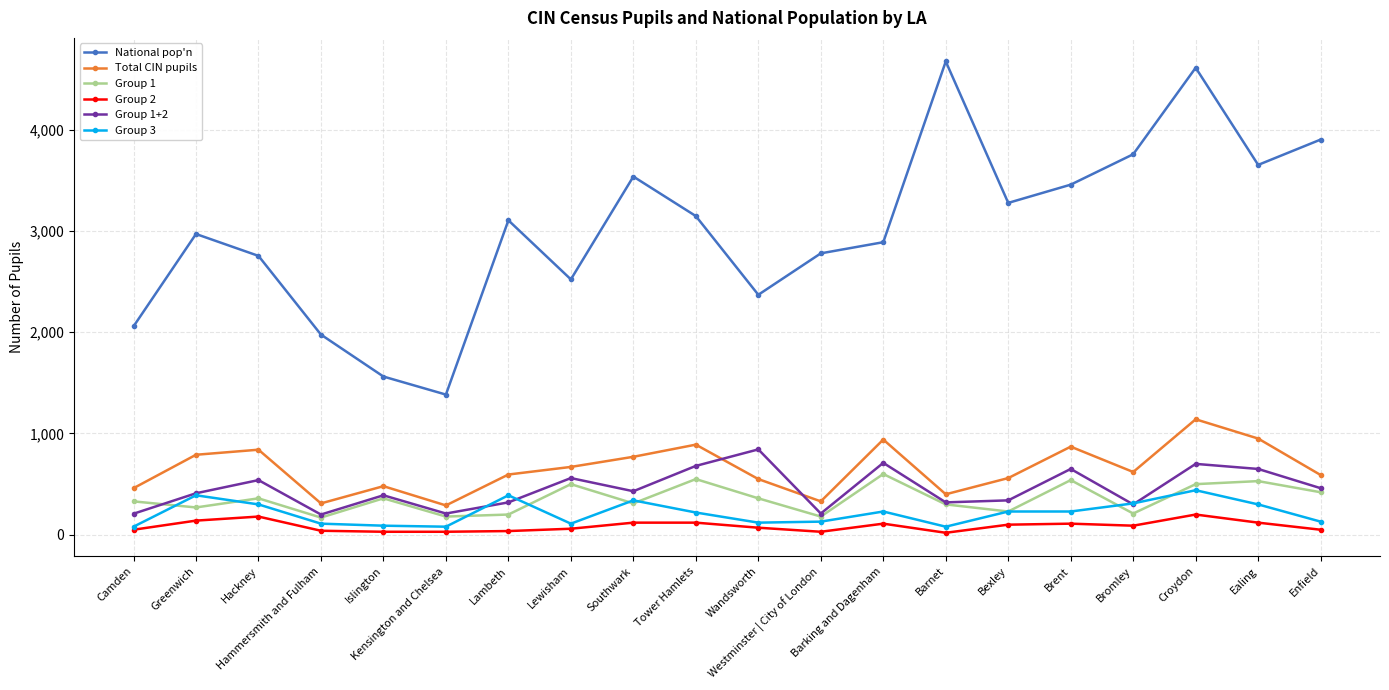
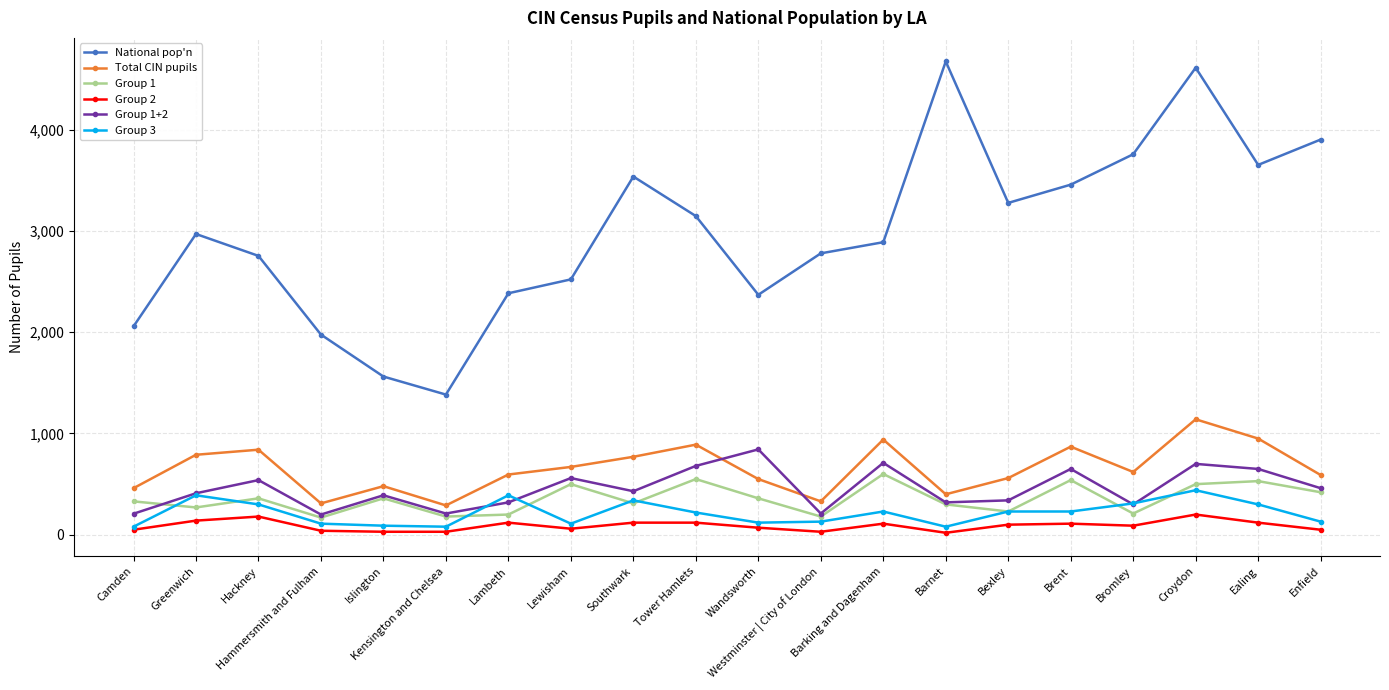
  {
    "National pop'n": {
      "Camden": "2,060",
      "Greenwich": "2,970",
      "Hackney": "2,750",
      "Hammersmith and Fulham": "1,980",
      "Islington": "1,560",
      "Kensington and Chelsea": "1,380",
-     "Lambeth": "3,100",
+     "Lambeth": "2,380",
      "Lewisham": "2,520",
      "Southwark": "3,540",
      "Tower Hamlets": "3,150",
      "Wandsworth": "2,370",
      "Westminster | City of London": "2,780",
      "Barking and Dagenham": "2,890",
      "Barnet": "4,670",
      "Bexley": "3,280",
      "Brent": "3,460",
      "Bromley": "3,760",
      "Croydon": "4,610",
      "Ealing": "3,650",
      "Enfield": "3,900"
    },
    "Total CIN pupils": {
      "Camden": "460",
      "Greenwich": "790",
      "Hackney": "840",
      "Hammersmith and Fulham": "310",
      "Islington": "480",
      "Kensington and Chelsea": "290",
      "Lambeth": "600",
      "Lewisham": "670",
      "Southwark": "770",
      "Tower Hamlets": "890",
      "Wandsworth": "550",
      "Westminster | City of London": "330",
      "Barking and Dagenham": "940",
      "Barnet": "400",
      "Bexley": "560",
      "Brent": "870",
      "Bromley": "620",
      "Croydon": "1,140",
      "Ealing": "950",
      "Enfield": "590"
    },
    "Group 1": {
      "Camden": "330",
      "Greenwich": "270",
      "Hackney": "360",
      "Hammersmith and Fulham": "170",
      "Islington": "360",
      "Kensington and Chelsea": "180",
      "Lambeth": "200",
      "Lewisham": "500",
      "Southwark": "310",
      "Tower Hamlets": "550",
      "Wandsworth": "360",
      "Westminster | City of London": "180",
      "Barking and Dagenham": "600",
      "Brent": "540",
      "Bromley": "210",
      "Croydon": "500",
      "Ealing": "530",
      "Enfield": "420"
    },
    "Group 2": {
      "Camden": "50",
      "Greenwich": "140",
      "Hackney": "180",
      "Hammersmith and Fulham": "40",
      "Islington": "30",
      "Kensington and Chelsea": "30",
-     "Lambeth": "40",
+     "Lambeth": "120",
      "Lewisham": "60",
      "Southwark": "120",
      "Tower Hamlets": "120",
      "Wandsworth": "70",
      "Westminster | City of London": "30",
      "Barking and Dagenham": "110",
      "Barnet": "20",
      "Bexley": "100",
      "Brent": "110",
      "Bromley": "90",
      "Croydon": "200",
      "Ealing": "120",
      "Enfield": "50"
    },
    "Group 1+2": {
      "Camden": "210",
      "Hackney": "540",
      "Hammersmith and Fulham": "200",
      "Islington": "390",
      "Kensington and Chelsea": "210",
      "Lambeth": "320",
      "Lewisham": "560",
      "Southwark": "430",
      "Tower Hamlets": "680",
      "Wandsworth": "840",
      "Westminster | City of London": "210",
      "Barking and Dagenham": "710",
      "Bexley": "340",
      "Brent": "650",
      "Croydon": "700",
      "Ealing": "650",
      "Enfield": "460"
    },
    "Group 3": {
      "Camden": "80",
      "Hackney": "300",
      "Hammersmith and Fulham": "110",
      "Islington": "90",
      "Kensington and Chelsea": "80",
      "Lambeth": "390",
      "Lewisham": "110",
      "Southwark": "340",
      "Tower Hamlets": "220",
      "Wandsworth": "120",
      "Westminster | City of London": "130",
      "Barking and Dagenham": "230",
      "Barnet": "80",
      "Brent": "230",
      "Croydon": "440",
      "Ealing": "300",
      "Enfield": "130"
    }
  }
